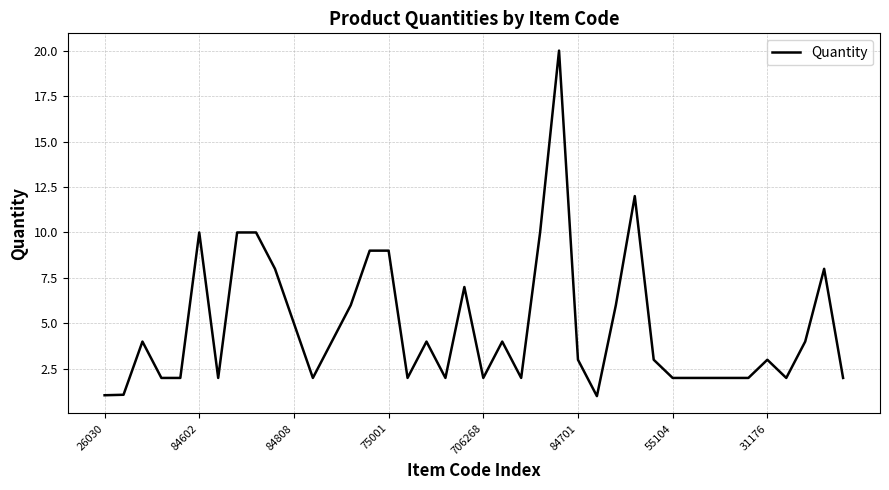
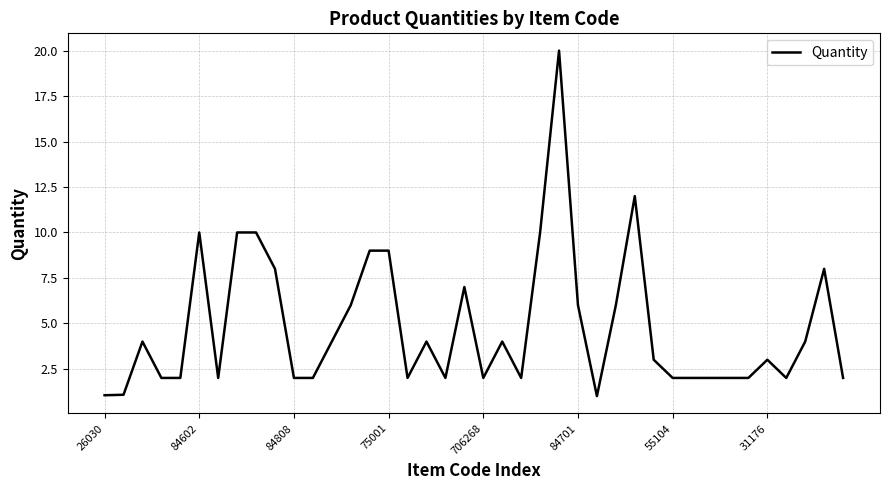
  {
    "26030": 1,
    "84602": 10,
-   "84808": 5,
+   "84808": 2,
    "75001": 9,
    "706268": 2,
-   "84701": 3,
+   "84701": 6,
    "55104": 2,
    "31176": 3
  }
